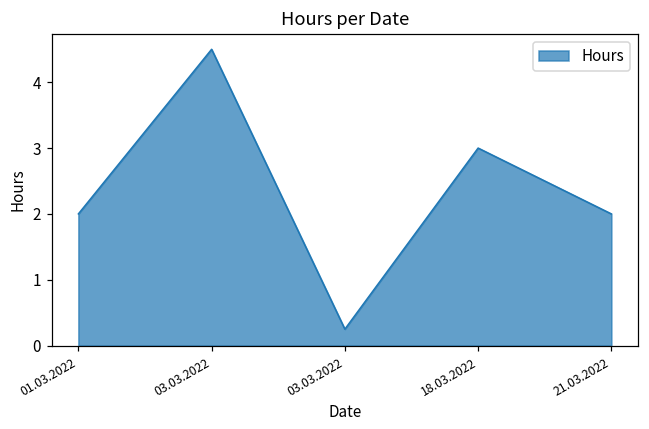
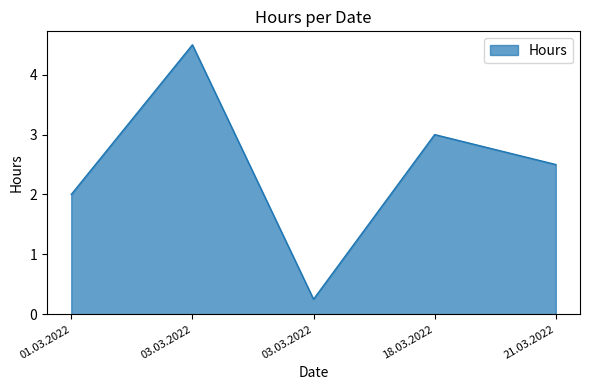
  {
    "01.03.2022": 2.0,
    "18.03.2022": 3.0,
-   "21.03.2022": 2.0
+   "21.03.2022": 2.5
  }
